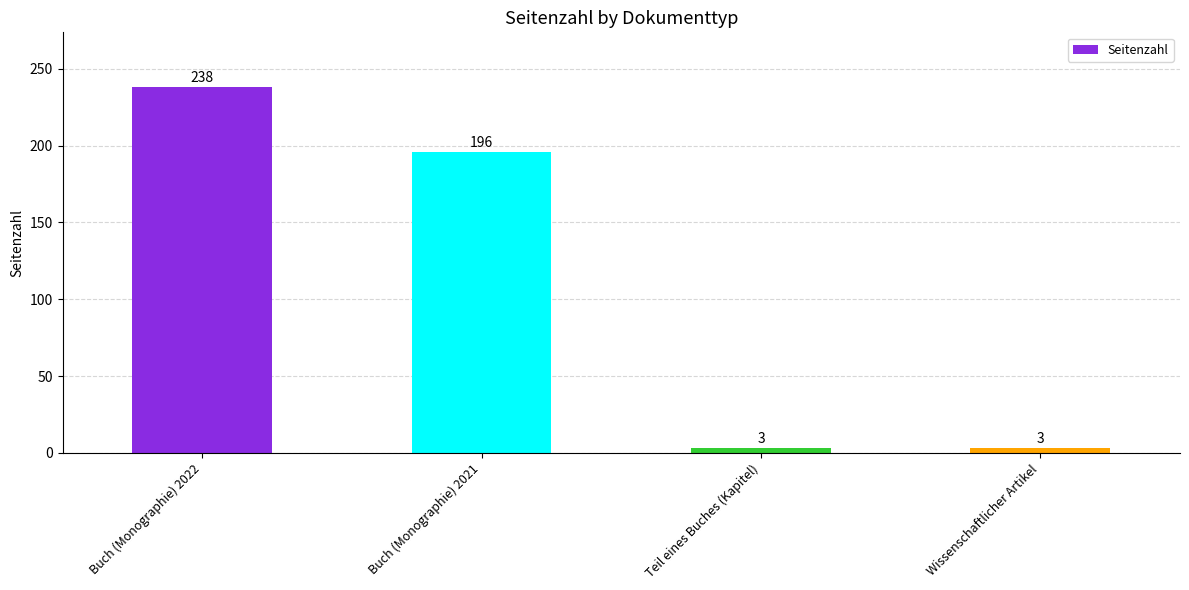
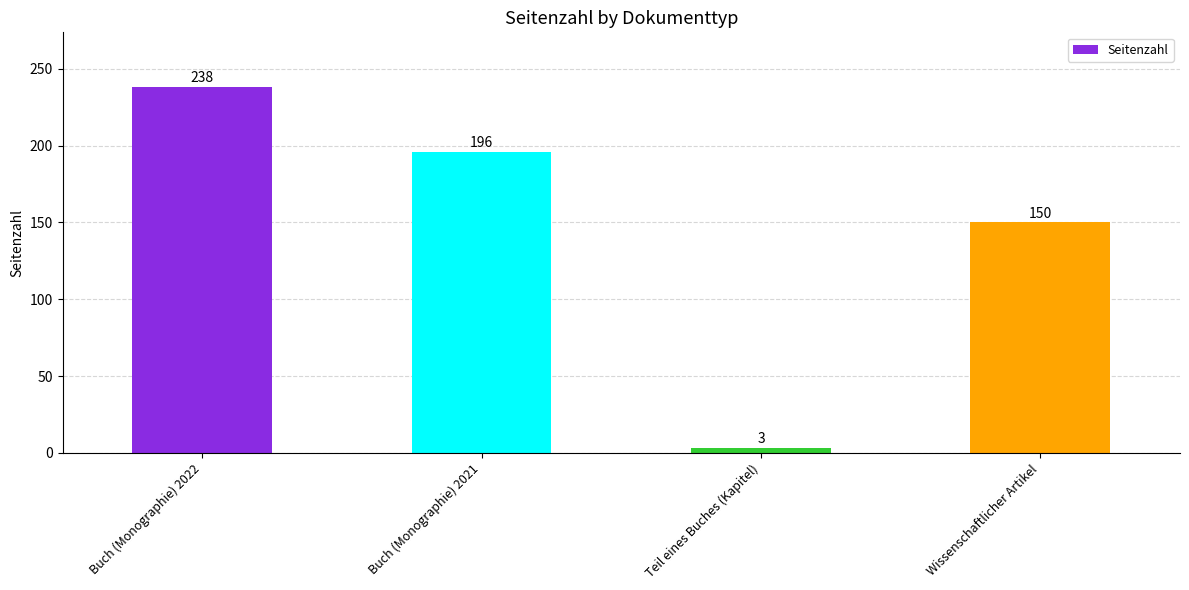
  {
    "Buch (Monographie) 2022": 238,
    "Buch (Monographie) 2021": 196,
    "Teil eines Buches (Kapitel)": 3,
-   "Wissenschaftlicher Artikel": 3
+   "Wissenschaftlicher Artikel": 150
  }
